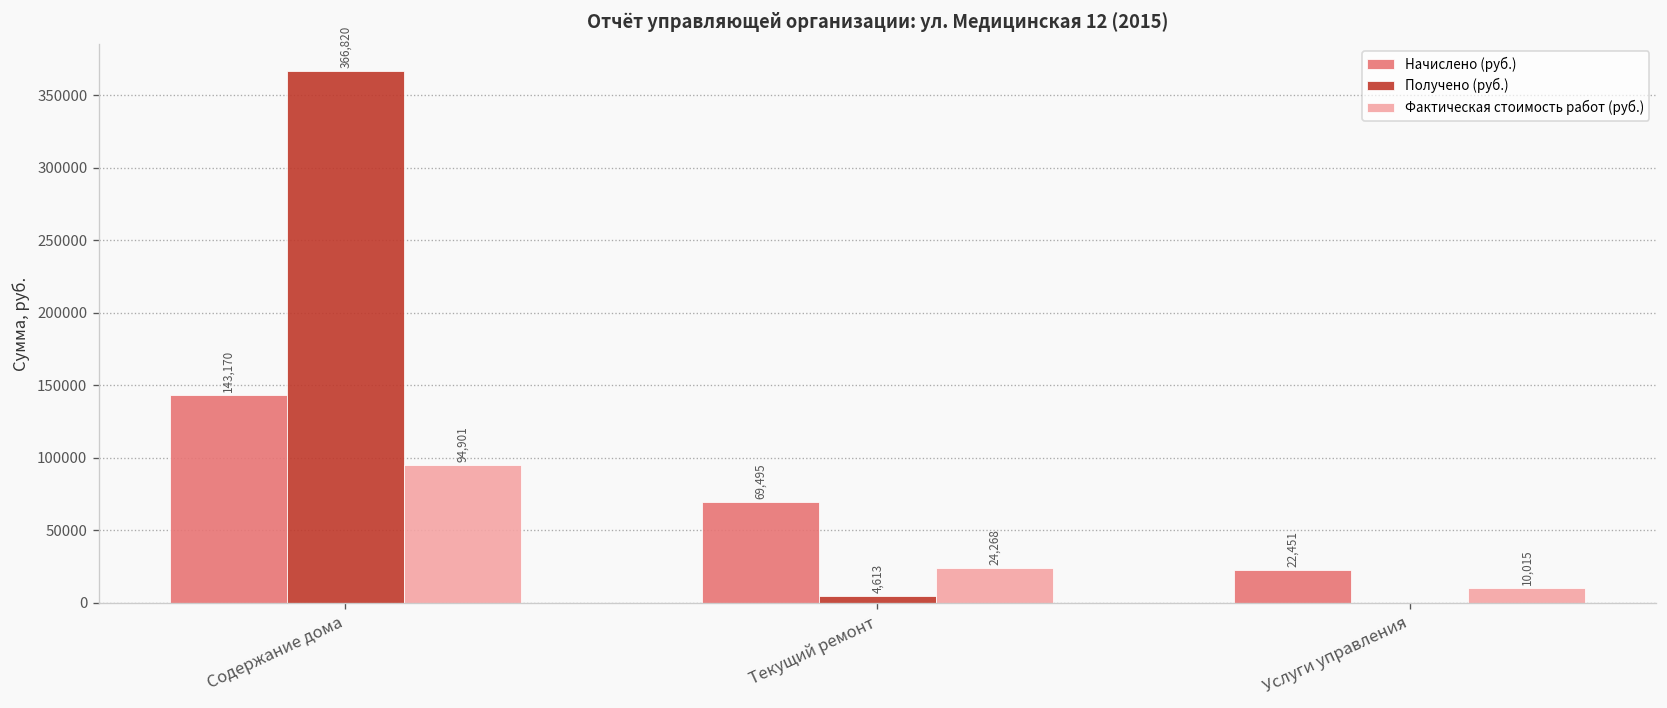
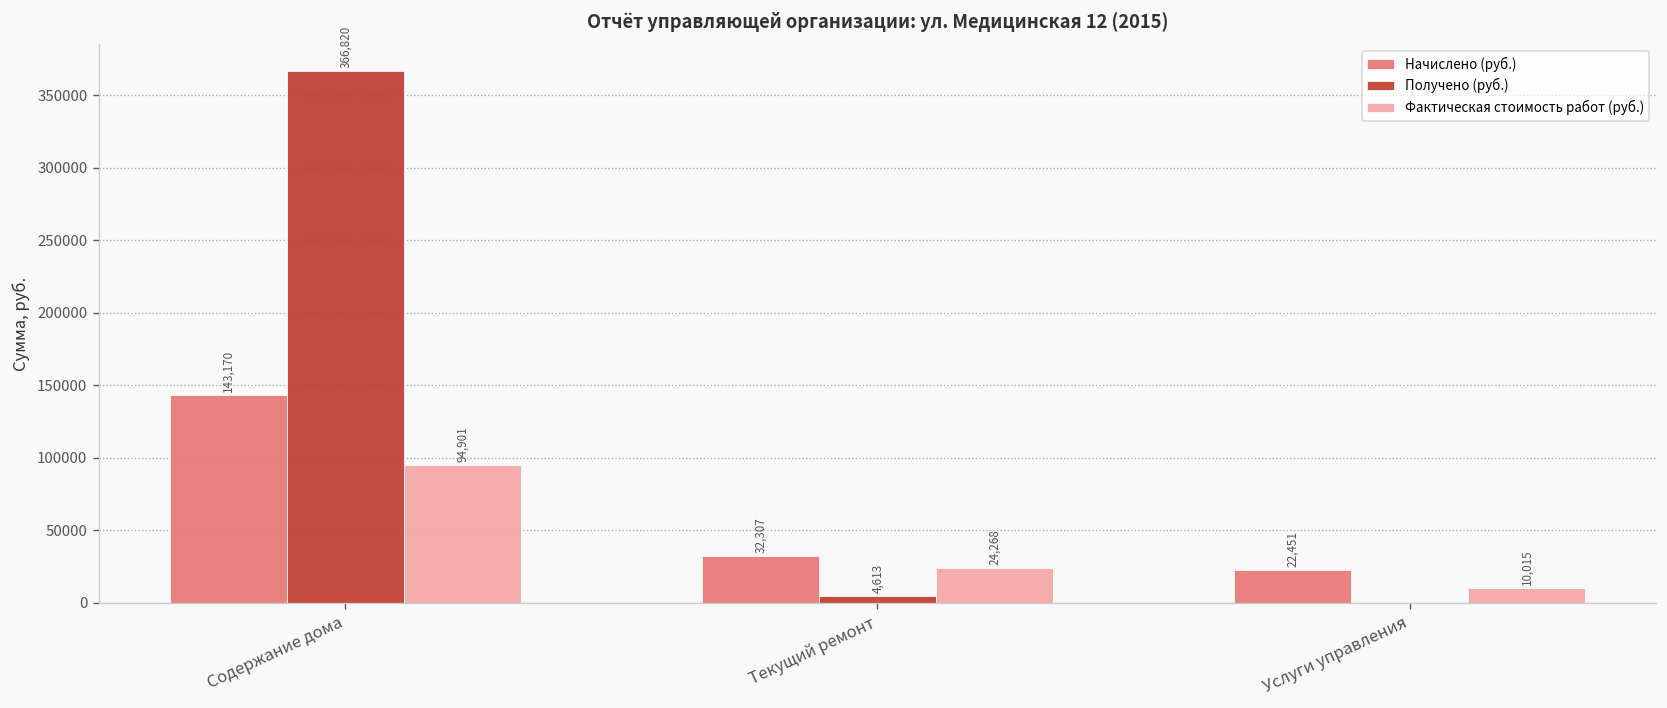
  {
    "Начислено (руб.)": {
      "Содержание дома": "143,170",
-     "Текущий ремонт": "69,495",
+     "Текущий ремонт": "32,307",
      "Услуги управления": "22,451"
    },
    "Получено (руб.)": {
      "Содержание дома": "366,820",
      "Текущий ремонт": "4,613"
    },
    "Фактическая стоимость работ (руб.)": {
      "Содержание дома": "94,901",
      "Текущий ремонт": "24,268",
      "Услуги управления": "10,015"
    }
  }
